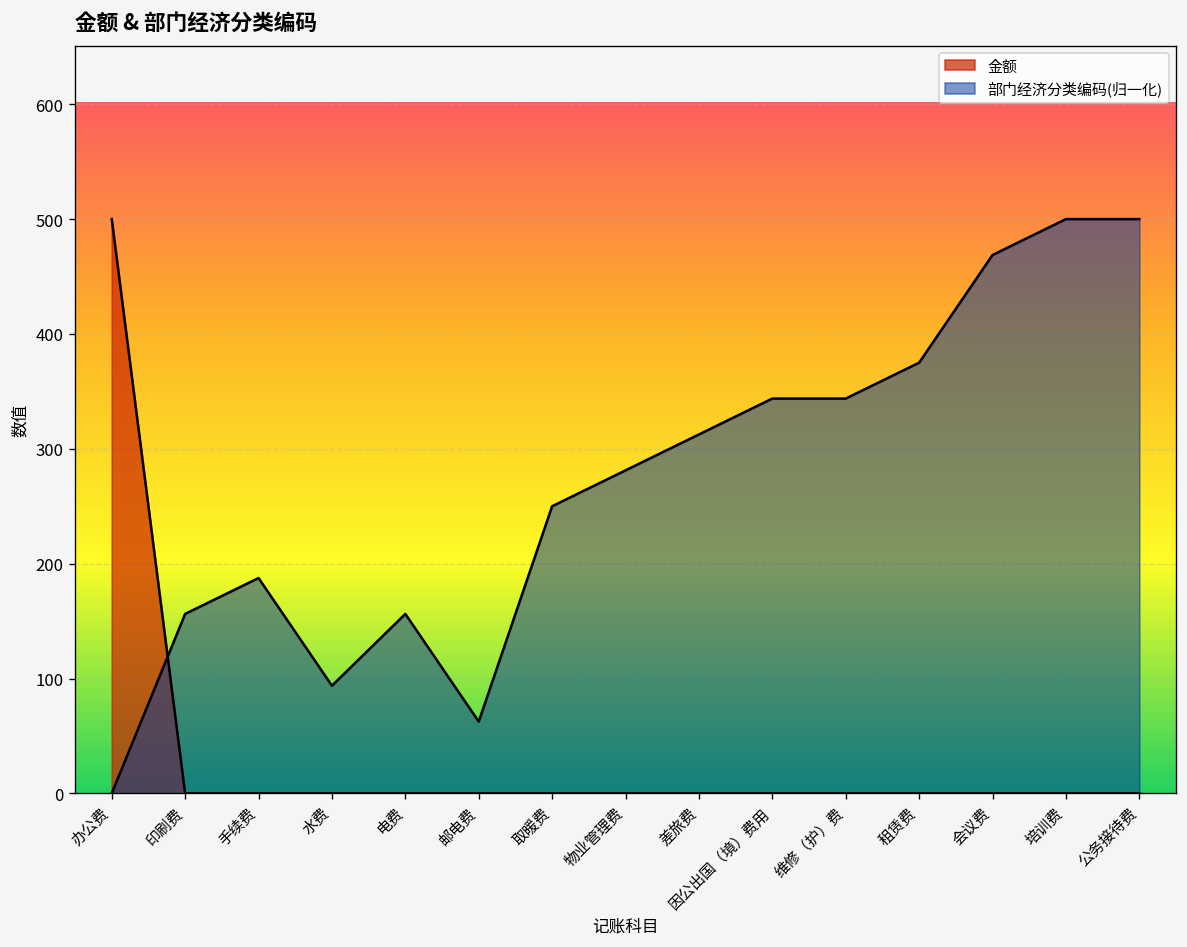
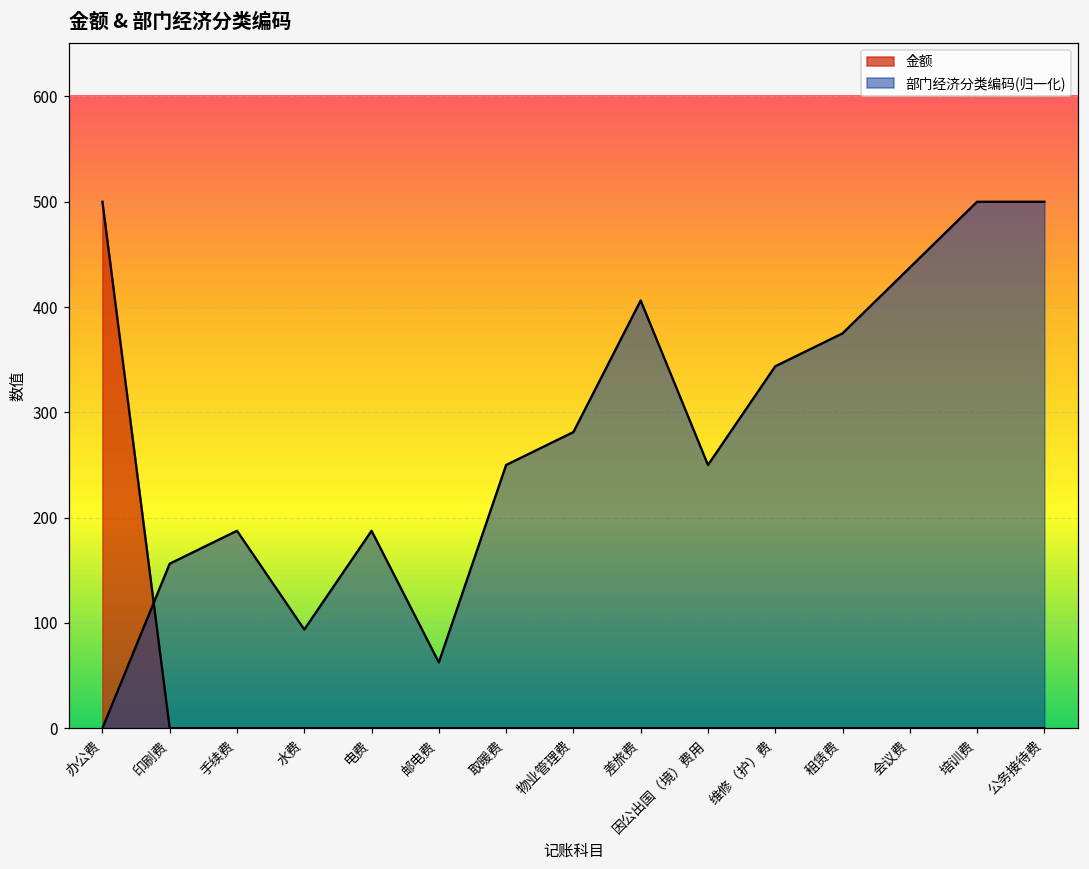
  {
    "金额": {
      "办公费": 500,
      "印刷费": 0,
      "手续费": 0,
      "水费": 0,
      "电费": 0,
      "邮电费": 0,
      "取暖费": 0,
      "物业管理费": 0,
      "差旅费": 0,
      "因公出国（境）费用": 0,
      "维修（护）费": 0,
      "租赁费": 0,
      "会议费": 0,
      "培训费": 0,
      "公务接待费": 0
    },
    "部门经济分类编码(归一化)": {
      "办公费": 0,
      "印刷费": 160,
      "手续费": 190,
      "水费": 90,
-     "电费": 160,
+     "电费": 190,
      "邮电费": 60,
      "取暖费": 250,
      "物业管理费": 280,
-     "差旅费": 310,
-     "因公出国（境）费用": 340,
+     "差旅费": 410,
+     "因公出国（境）费用": 250,
      "维修（护）费": 340,
      "租赁费": 380,
-     "会议费": 470,
+     "会议费": 440,
      "培训费": 500,
      "公务接待费": 500
    }
  }
